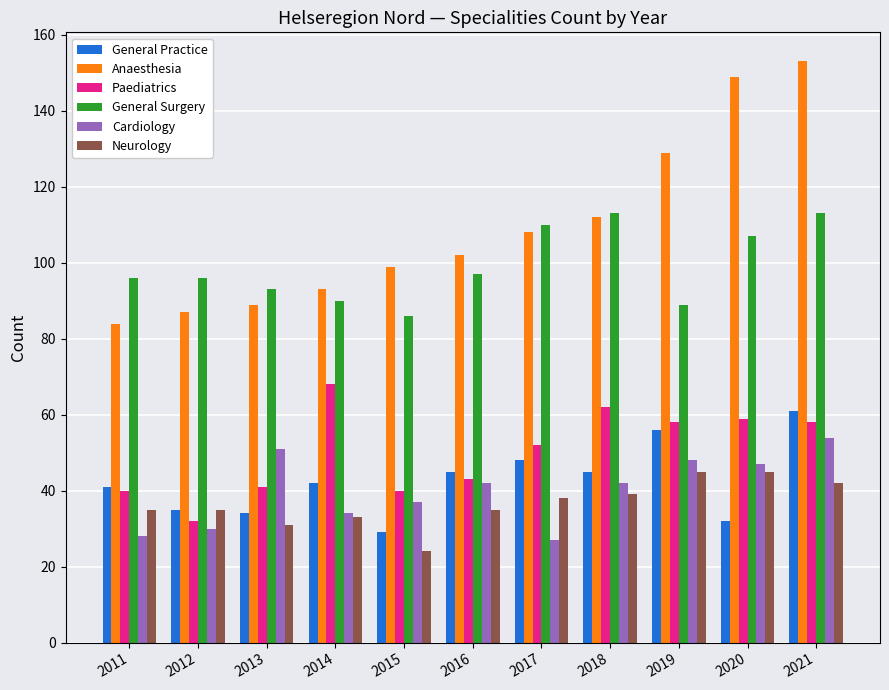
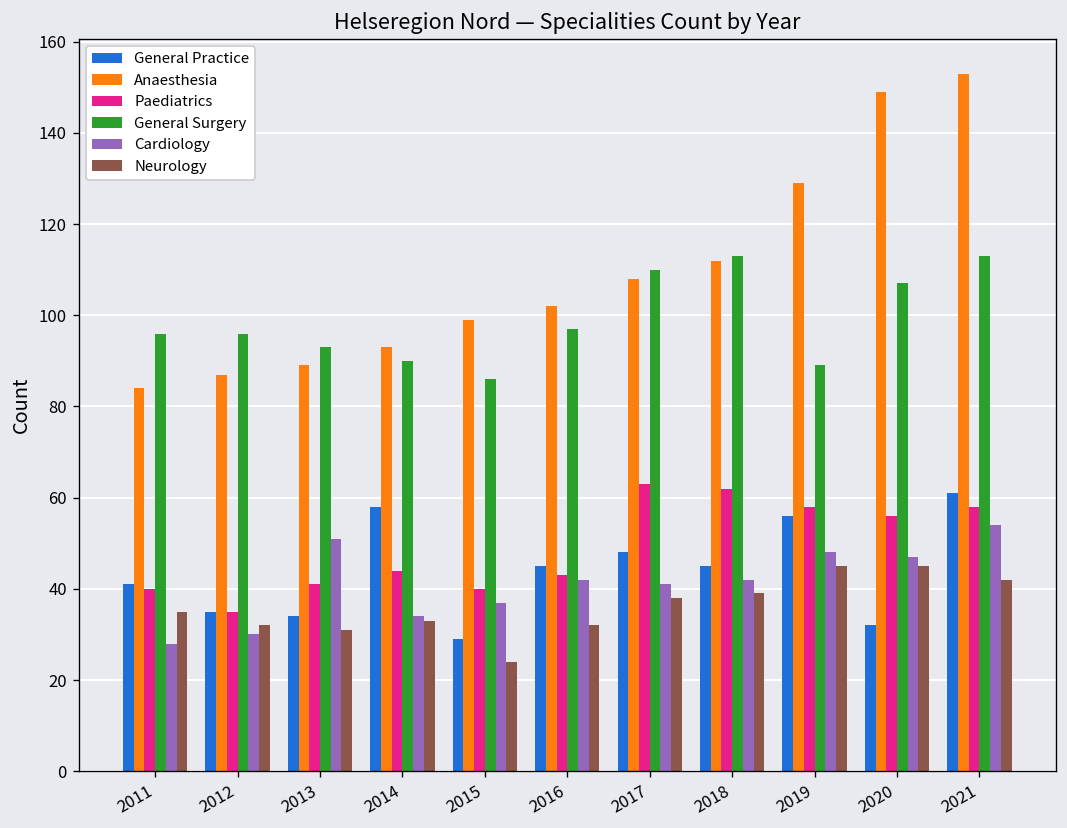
  {
    "General Practice": {
      "2011": 41,
      "2012": 35,
      "2013": 34,
-     "2014": 42,
+     "2014": 58,
      "2015": 29,
      "2016": 45,
      "2017": 48,
      "2018": 45,
      "2019": 56,
      "2020": 32,
      "2021": 61
    },
    "Anaesthesia": {
      "2011": 84,
      "2012": 87,
      "2013": 89,
      "2014": 93,
      "2015": 99,
      "2016": 102,
      "2017": 108,
      "2018": 112,
      "2019": 129,
      "2020": 149,
      "2021": 153
    },
    "Paediatrics": {
      "2011": 40,
-     "2012": 32,
+     "2012": 35,
      "2013": 41,
-     "2014": 68,
+     "2014": 44,
      "2015": 40,
      "2016": 43,
-     "2017": 52,
+     "2017": 63,
      "2018": 62,
      "2019": 58,
-     "2020": 59,
+     "2020": 56,
      "2021": 58
    },
    "General Surgery": {
      "2011": 96,
      "2012": 96,
      "2013": 93,
      "2014": 90,
      "2015": 86,
      "2016": 97,
      "2017": 110,
      "2018": 113,
      "2019": 89,
      "2020": 107,
      "2021": 113
    },
    "Cardiology": {
      "2011": 28,
      "2012": 30,
      "2013": 51,
      "2014": 34,
      "2015": 37,
      "2016": 42,
-     "2017": 27,
+     "2017": 41,
      "2018": 42,
      "2019": 48,
      "2020": 47,
      "2021": 54
    },
    "Neurology": {
      "2011": 35,
-     "2012": 35,
+     "2012": 32,
      "2013": 31,
      "2014": 33,
      "2015": 24,
-     "2016": 35,
+     "2016": 32,
      "2017": 38,
      "2018": 39,
      "2019": 45,
      "2020": 45,
      "2021": 42
    }
  }
